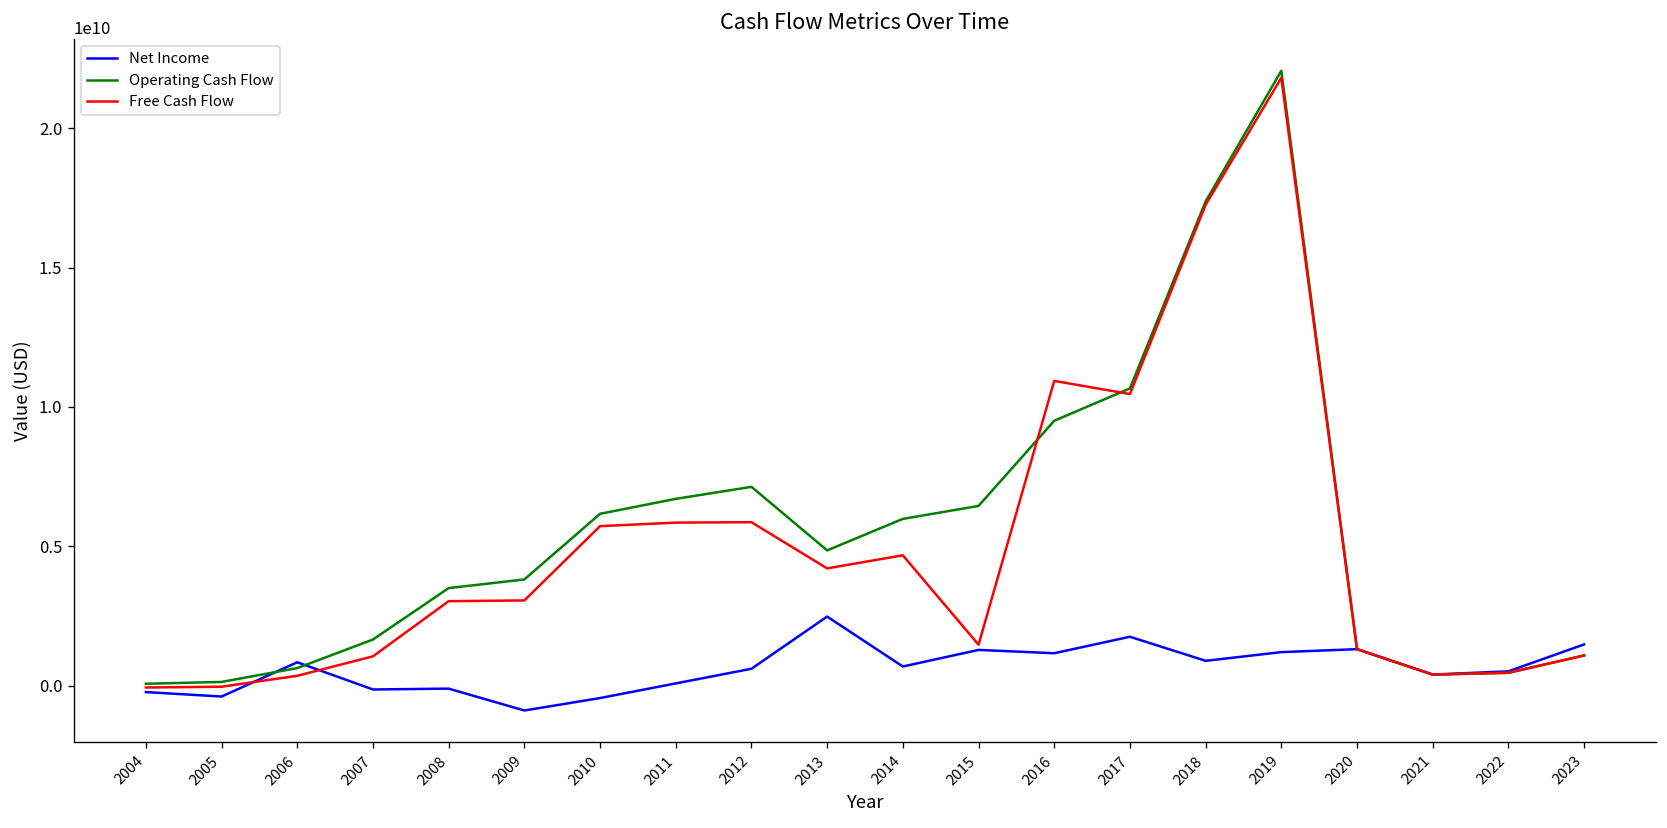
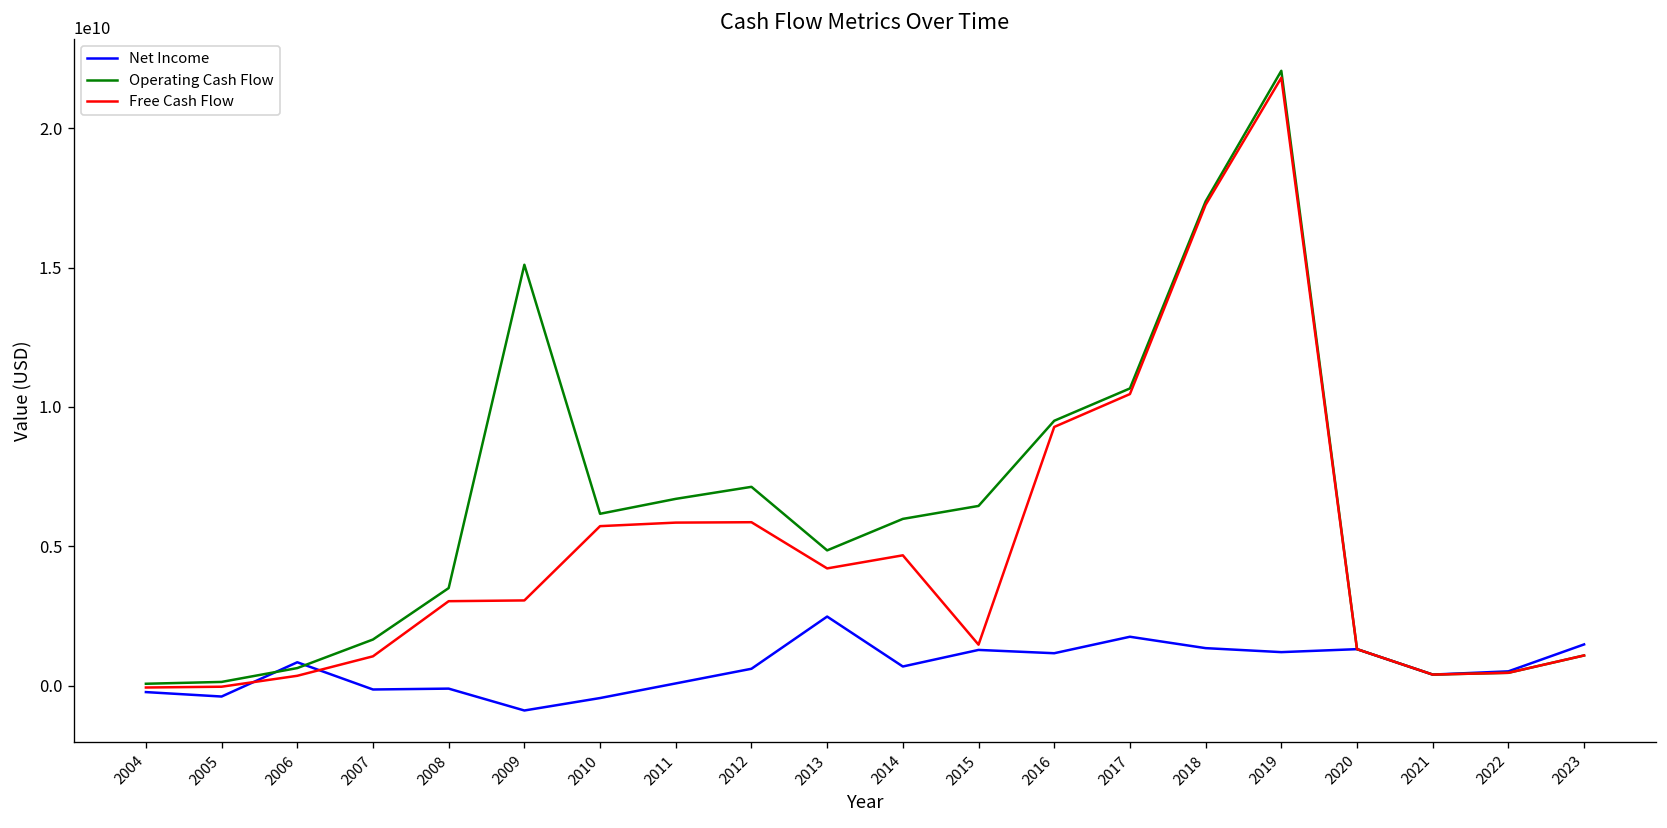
  {
    "Net Income": {
      "2004": -200000000,
      "2005": -400000000,
      "2006": 800000000,
      "2007": -100000000,
      "2008": -100000000,
      "2009": -900000000,
      "2010": -400000000,
      "2011": 100000000,
      "2012": 600000000,
      "2013": 2500000000,
      "2014": 700000000,
      "2015": 1300000000,
      "2016": 1200000000,
      "2017": 1800000000,
-     "2018": 900000000,
+     "2018": 1300000000,
      "2019": 1200000000,
      "2023": 1500000000
    },
    "Operating Cash Flow": {
      "2004": 100000000,
      "2005": 100000000,
      "2006": 600000000,
      "2007": 1700000000,
      "2008": 3500000000,
-     "2009": 3800000000,
+     "2009": 15100000000,
      "2010": 6200000000,
      "2011": 6700000000,
      "2012": 7100000000,
      "2013": 4900000000,
      "2014": 6000000000,
      "2015": 6400000000,
      "2016": 9500000000,
      "2017": 10700000000,
      "2018": 17400000000,
      "2019": 22100000000
    },
    "Free Cash Flow": {
      "2004": -100000000,
      "2005": 0,
      "2006": 400000000,
      "2007": 1100000000,
      "2008": 3000000000,
      "2009": 3100000000,
      "2010": 5700000000,
      "2011": 5900000000,
      "2012": 5900000000,
      "2013": 4200000000,
      "2014": 4700000000,
      "2015": 1500000000,
-     "2016": 10900000000,
+     "2016": 9300000000,
      "2017": 10500000000,
      "2018": 17300000000,
      "2019": 21800000000
    }
  }
